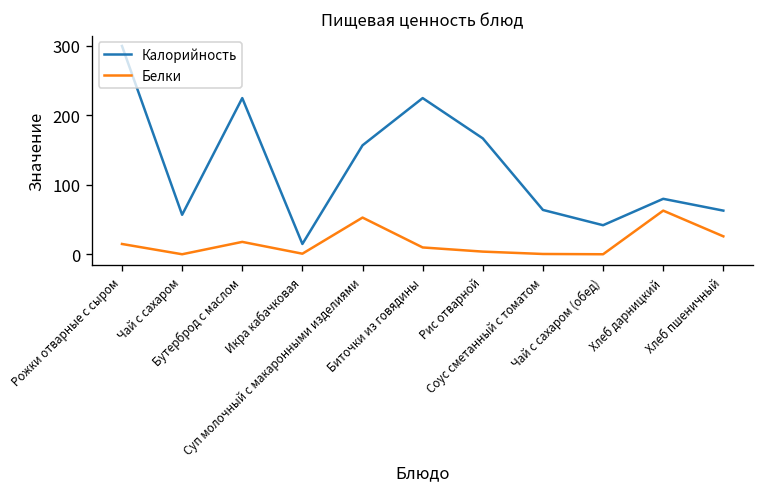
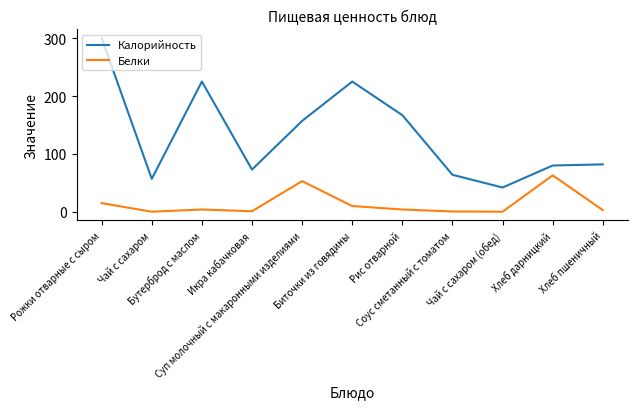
  {
    "Калорийность": {
      "Чай с сахаром": 60,
      "Бутерброд с маслом": 230,
-     "Икра кабачковая": 20,
+     "Икра кабачковая": 70,
      "Суп молочный с макаронными изделиями": 160,
      "Биточки из говядины": 230,
      "Рис отварной": 170,
      "Соус сметанный с томатом": 60,
      "Чай с сахаром (обед)": 40,
      "Хлеб дарницкий": 80,
-     "Хлеб пшеничный": 60
+     "Хлеб пшеничный": 80
    },
    "Белки": {
      "Рожки отварные с сыром": 20,
      "Чай с сахаром": 0,
-     "Бутерброд с маслом": 20,
+     "Бутерброд с маслом": 0,
      "Икра кабачковая": 0,
      "Суп молочный с макаронными изделиями": 50,
      "Биточки из говядины": 10,
      "Рис отварной": 0,
      "Соус сметанный с томатом": 0,
      "Чай с сахаром (обед)": 0,
      "Хлеб дарницкий": 60,
-     "Хлеб пшеничный": 30
+     "Хлеб пшеничный": 0
    }
  }
